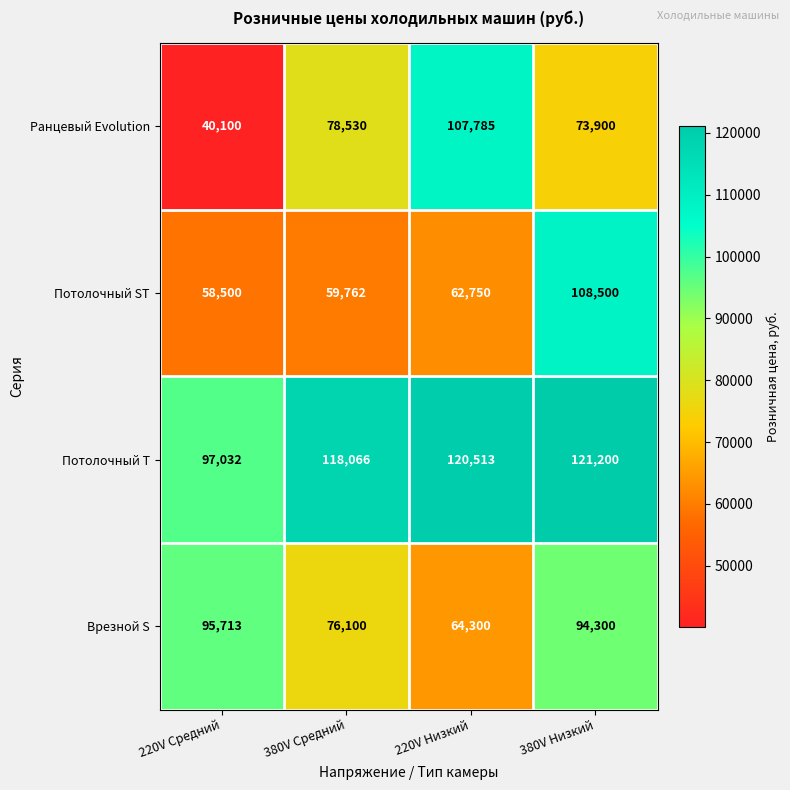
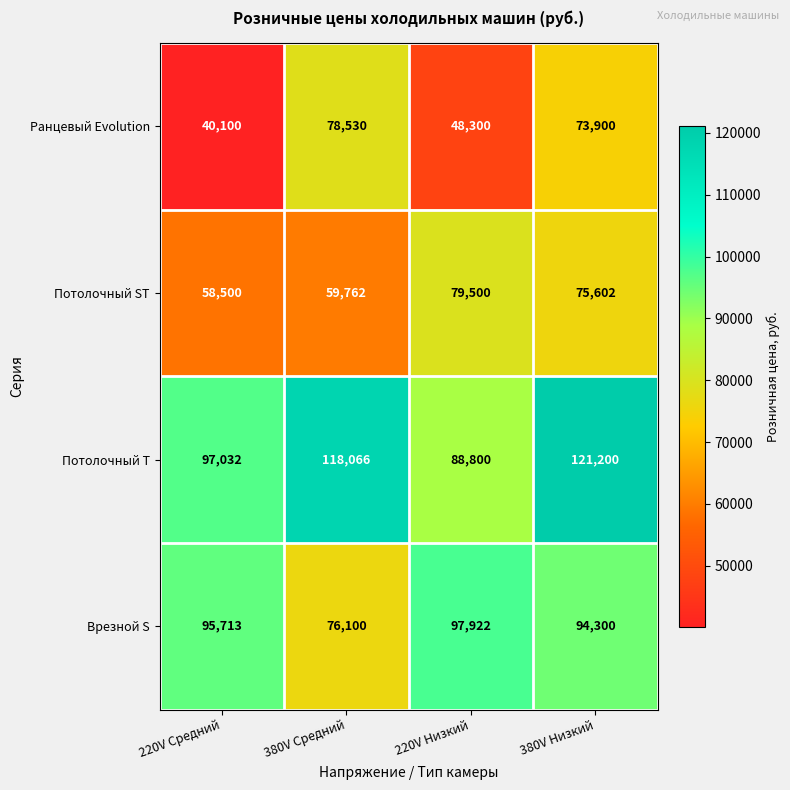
  {
    "Ранцевый Evolution": {
      "220V Средний": "40,100",
      "380V Средний": "78,530",
-     "220V Низкий": "107,785",
+     "220V Низкий": "48,300",
      "380V Низкий": "73,900"
    },
    "Потолочный ST": {
      "220V Средний": "58,500",
      "380V Средний": "59,762",
-     "220V Низкий": "62,750",
-     "380V Низкий": "108,500"
+     "220V Низкий": "79,500",
+     "380V Низкий": "75,602"
    },
    "Потолочный T": {
      "220V Средний": "97,032",
      "380V Средний": "118,066",
-     "220V Низкий": "120,513",
+     "220V Низкий": "88,800",
      "380V Низкий": "121,200"
    },
    "Врезной S": {
      "220V Средний": "95,713",
      "380V Средний": "76,100",
-     "220V Низкий": "64,300",
+     "220V Низкий": "97,922",
      "380V Низкий": "94,300"
    }
  }
